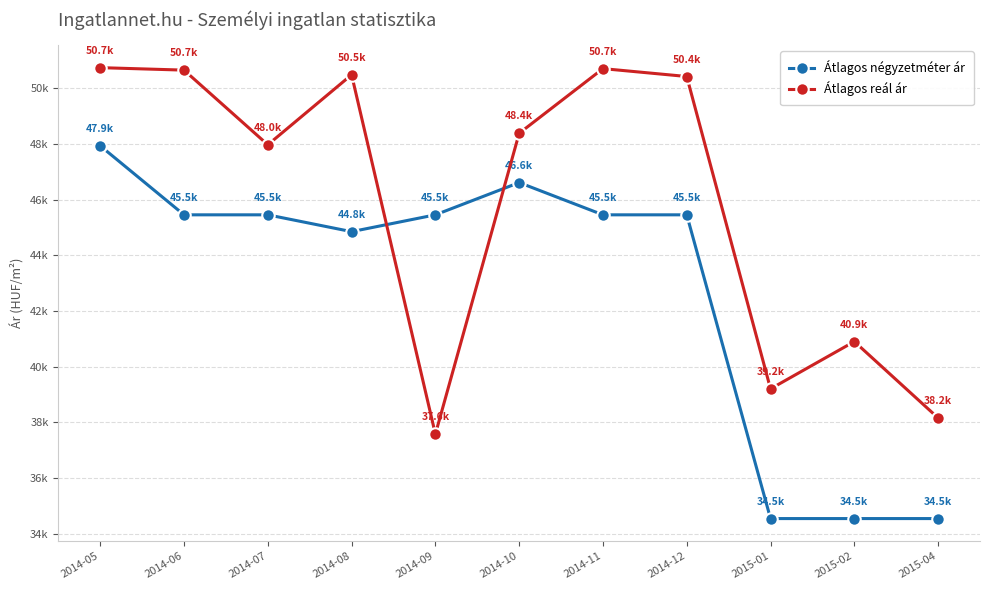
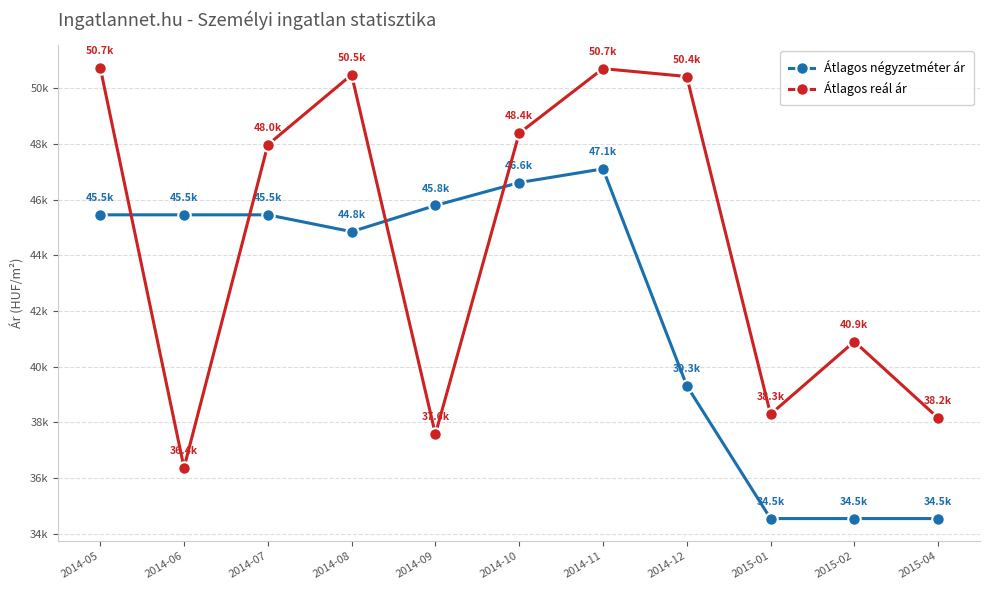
  {
    "Átlagos négyzetméter ár": {
-     "2014-05": "47.9k",
+     "2014-05": "45.5k",
      "2014-06": "45.5k",
      "2014-07": "45.5k",
      "2014-08": "44.8k",
-     "2014-09": "45.5k",
+     "2014-09": "45.8k",
      "2014-10": "46.6k",
-     "2014-11": "45.5k",
-     "2014-12": "45.5k",
+     "2014-11": "47.1k",
+     "2014-12": "39.3k",
      "2015-01": "34.5k",
      "2015-02": "34.5k",
      "2015-04": "34.5k"
    },
    "Átlagos reál ár": {
      "2014-05": "50.7k",
-     "2014-06": "50.7k",
+     "2014-06": "36.4k",
      "2014-07": "48.0k",
      "2014-08": "50.5k",
      "2014-09": "37.6k",
      "2014-10": "48.4k",
      "2014-11": "50.7k",
      "2014-12": "50.4k",
-     "2015-01": "39.2k",
+     "2015-01": "38.3k",
      "2015-02": "40.9k",
      "2015-04": "38.2k"
    }
  }
